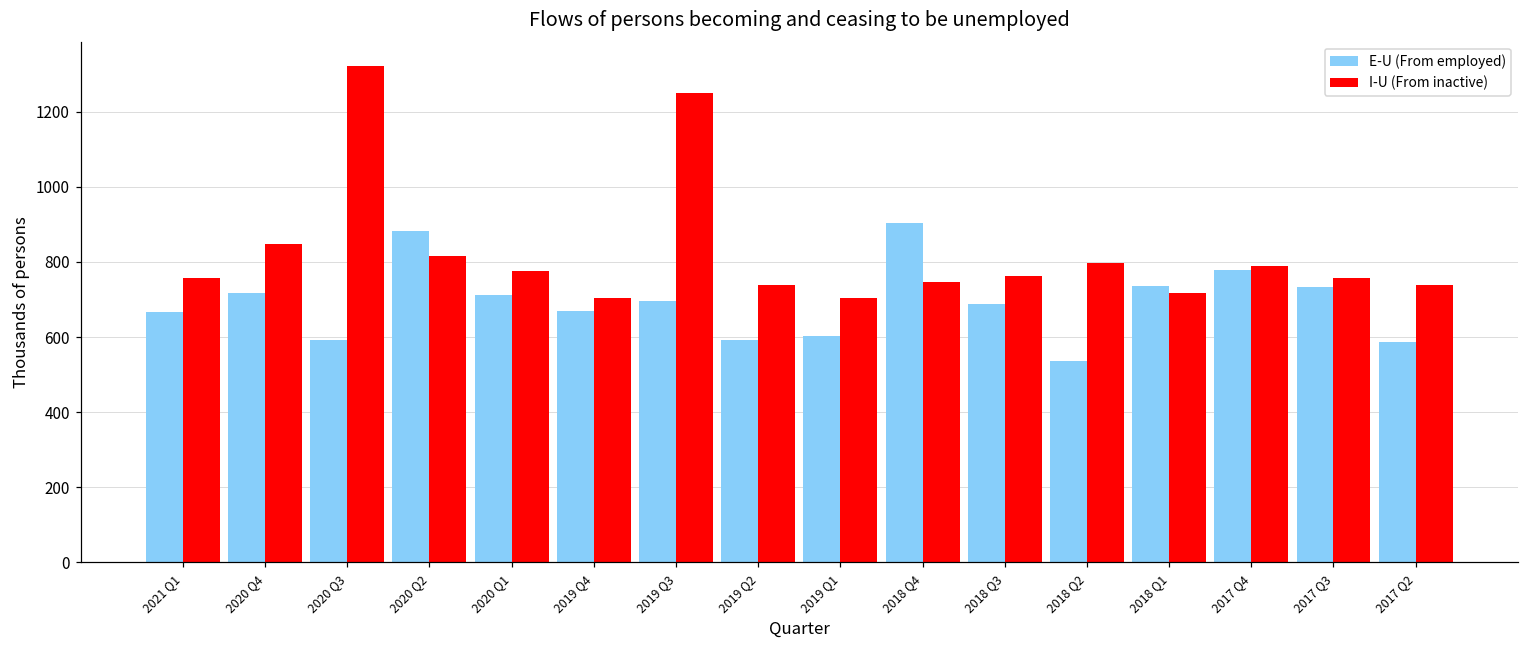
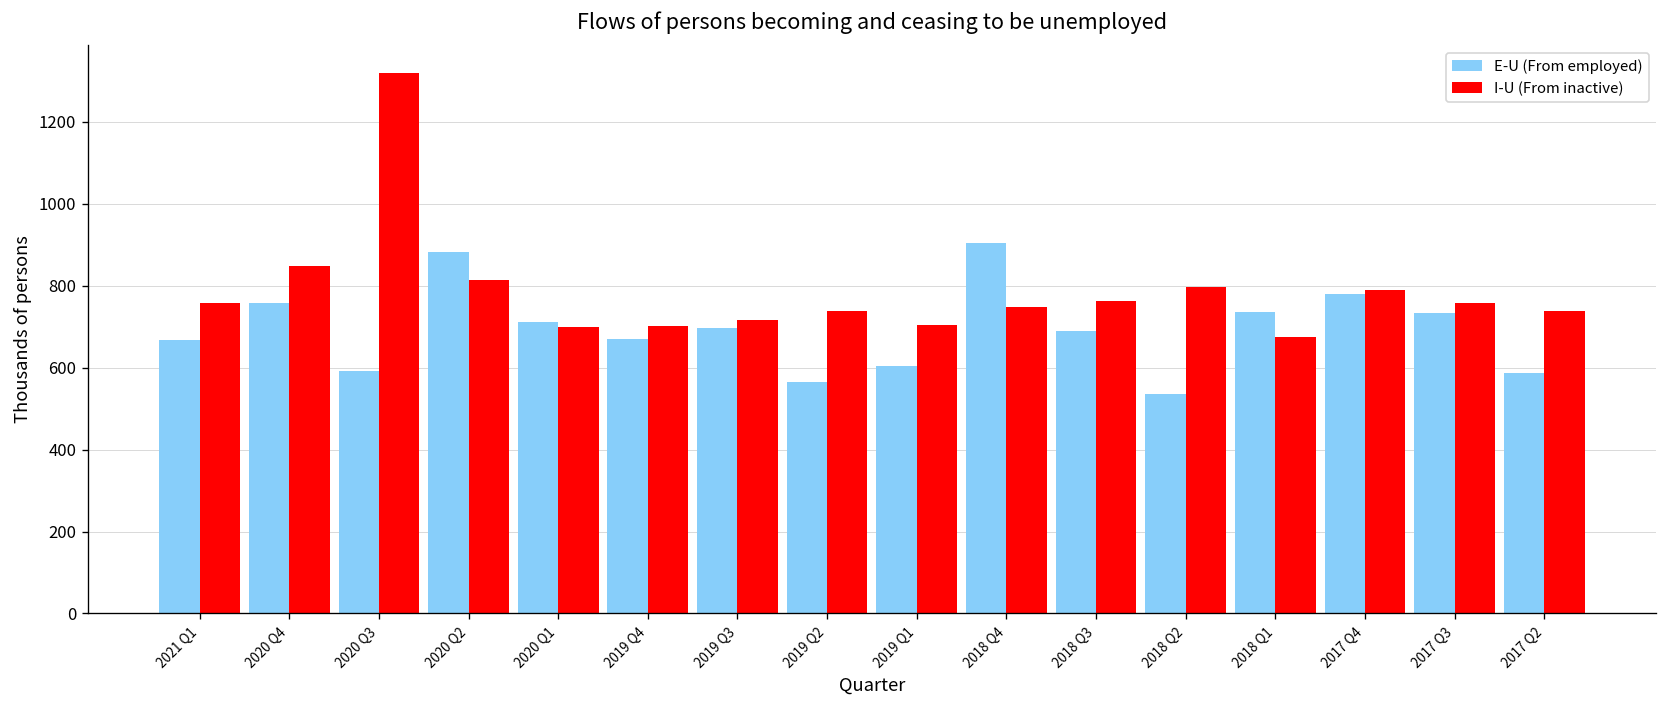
  {
    "E-U (From employed)": {
      "2021 Q1": 670,
-     "2020 Q4": 720,
+     "2020 Q4": 760,
      "2020 Q3": 590,
      "2020 Q2": 880,
      "2020 Q1": 710,
      "2019 Q4": 670,
      "2019 Q3": 700,
-     "2019 Q2": 590,
+     "2019 Q2": 560,
      "2019 Q1": 600,
      "2018 Q4": 900,
      "2018 Q3": 690,
      "2018 Q2": 540,
      "2018 Q1": 740,
      "2017 Q4": 780,
      "2017 Q3": 730,
      "2017 Q2": 590
    },
    "I-U (From inactive)": {
      "2021 Q1": 760,
      "2020 Q4": 850,
      "2020 Q3": 1320,
      "2020 Q2": 820,
-     "2020 Q1": 780,
+     "2020 Q1": 700,
      "2019 Q4": 700,
-     "2019 Q3": 1250,
+     "2019 Q3": 720,
      "2019 Q2": 740,
      "2019 Q1": 700,
      "2018 Q4": 750,
      "2018 Q3": 760,
      "2018 Q2": 800,
-     "2018 Q1": 720,
+     "2018 Q1": 680,
      "2017 Q4": 790,
      "2017 Q3": 760,
      "2017 Q2": 740
    }
  }
